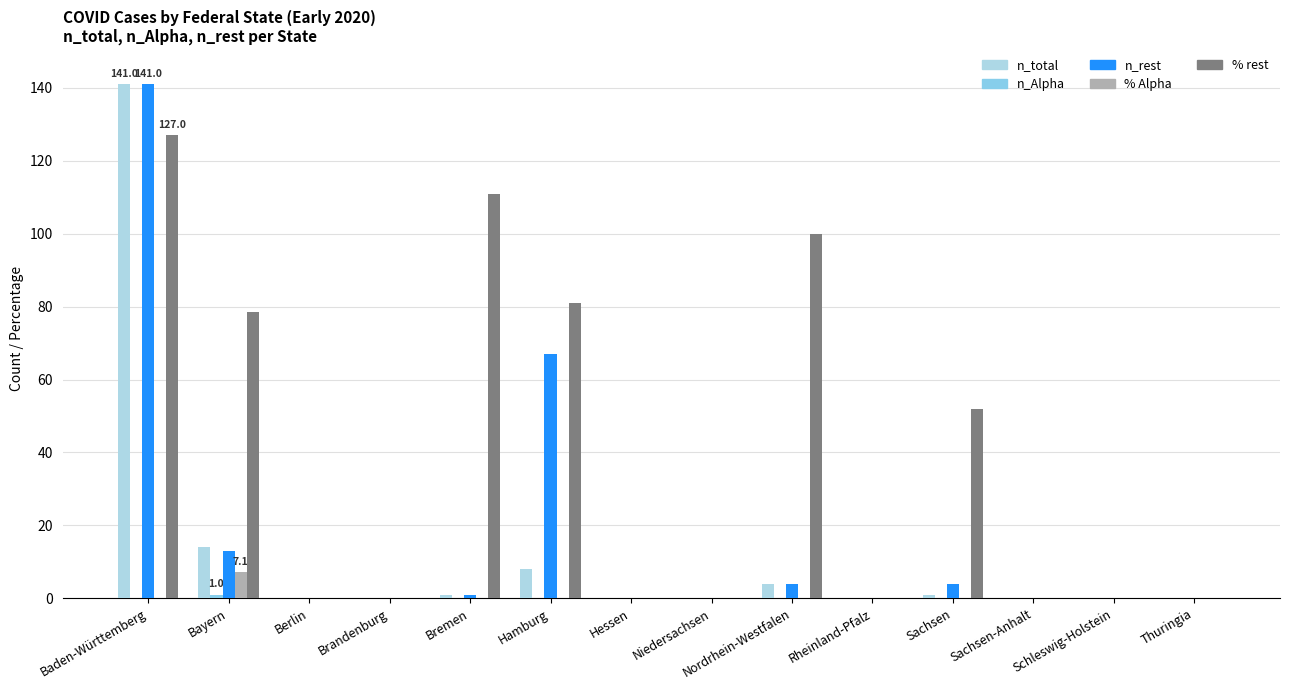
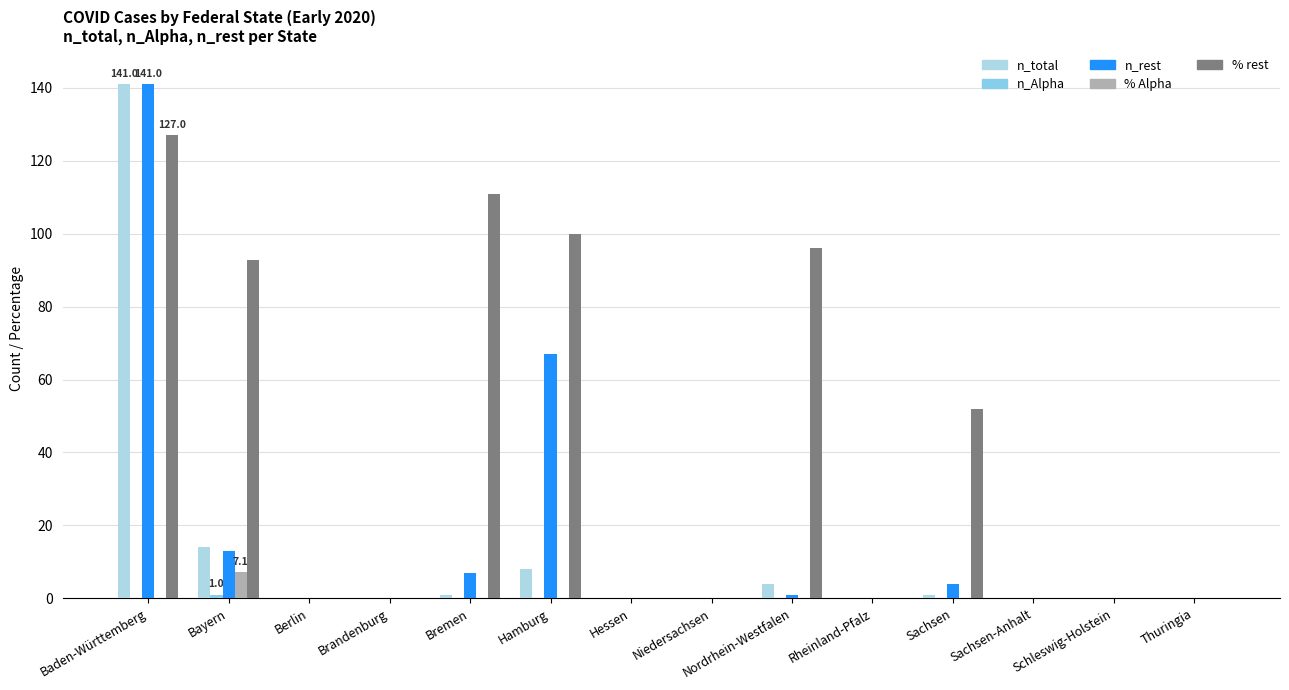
  {
    "n_rest": {
      "Bayern": 13,
      "Berlin": 0,
      "Brandenburg": 0,
-     "Bremen": 1,
+     "Bremen": 7,
      "Hamburg": 67,
      "Hessen": 0,
      "Niedersachsen": 0,
-     "Nordrhein-Westfalen": 4,
+     "Nordrhein-Westfalen": 1,
      "Rheinland-Pfalz": 0,
      "Sachsen": 4,
      "Sachsen-Anhalt": 0,
      "Schleswig-Holstein": 0,
      "Thuringia": 0
    },
    "% Alpha": {
      "Bayern": 7.1
    },
    "% rest": {
-     "Bayern": 79,
+     "Bayern": 93,
      "Berlin": 0,
      "Brandenburg": 0,
      "Bremen": 111,
-     "Hamburg": 81,
+     "Hamburg": 100,
      "Hessen": 0,
      "Niedersachsen": 0,
-     "Nordrhein-Westfalen": 100,
+     "Nordrhein-Westfalen": 96,
      "Rheinland-Pfalz": 0,
      "Sachsen": 52,
      "Sachsen-Anhalt": 0,
      "Schleswig-Holstein": 0,
      "Thuringia": 0
    }
  }
